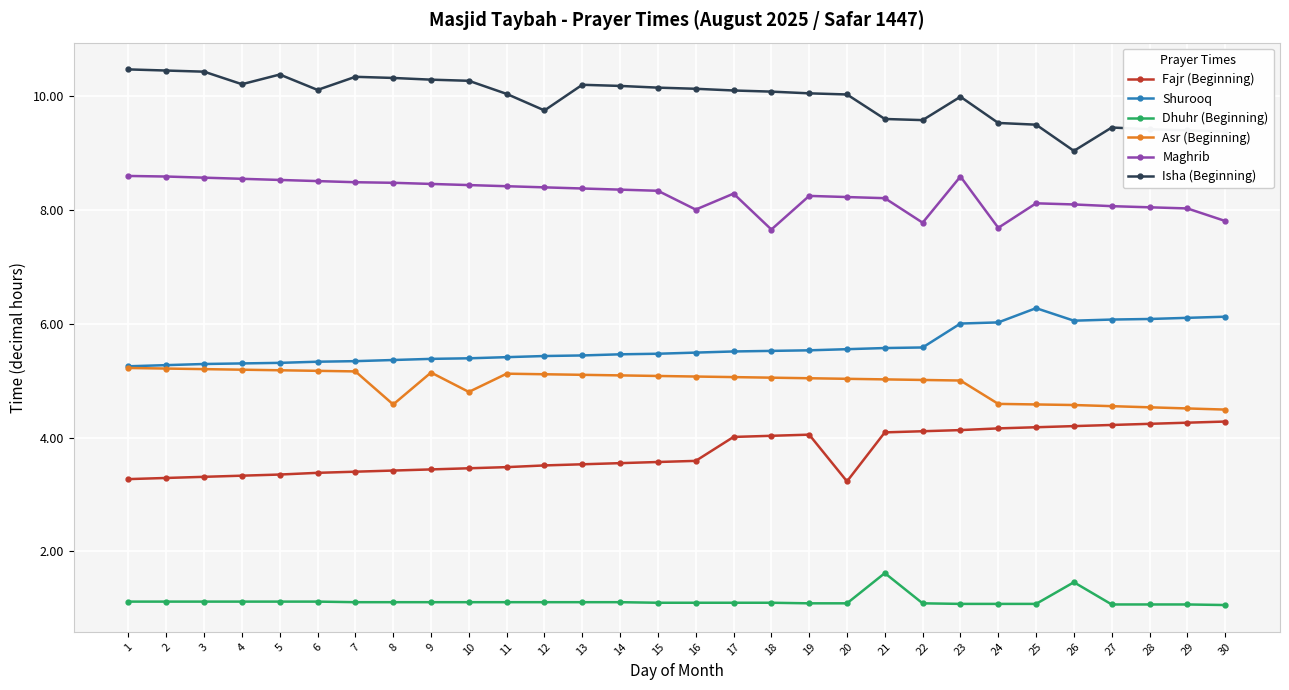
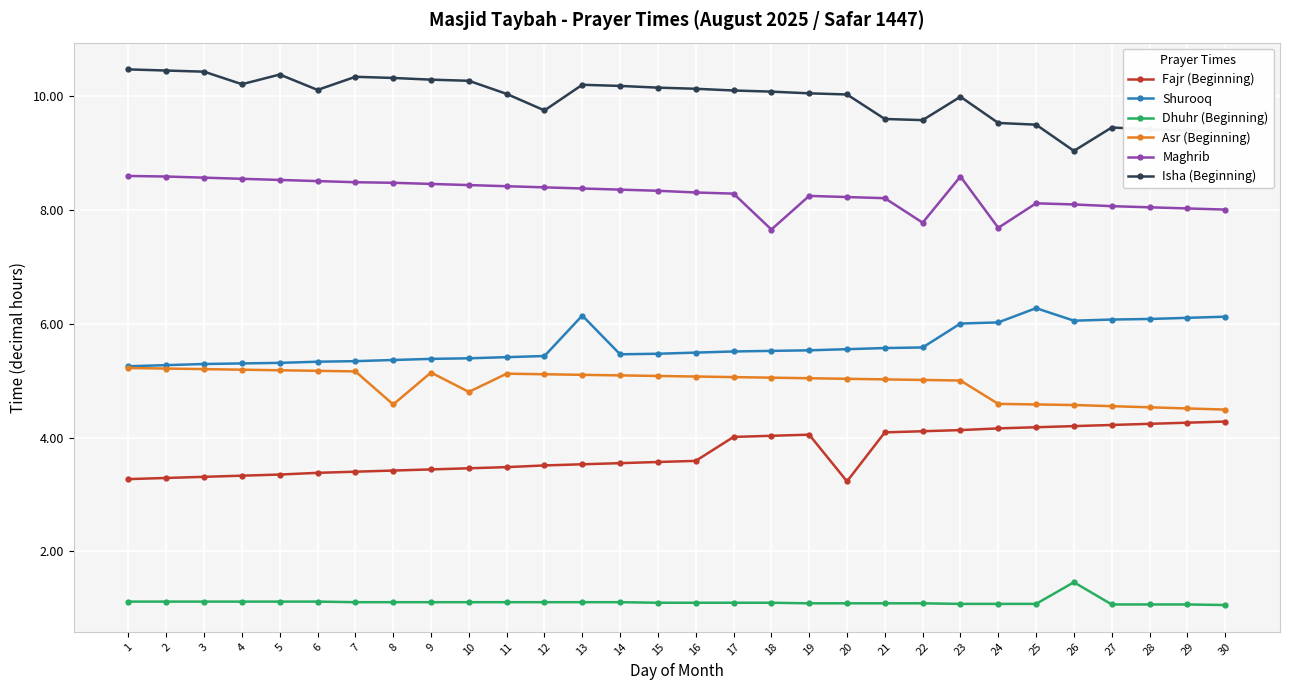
  {
    "Fajr (Beginning)": {
      "1": 3.3,
      "2": 3.3,
      "3": 3.3,
      "4": 3.3,
      "5": 3.4,
      "6": 3.4,
      "7": 3.4,
      "8": 3.4,
      "9": 3.4,
      "10": 3.5,
      "11": 3.5,
      "12": 3.5,
      "13": 3.5,
      "14": 3.6,
      "15": 3.6,
      "16": 3.6,
      "17": 4.0,
      "18": 4.0,
      "19": 4.1,
      "20": 3.2,
      "21": 4.1,
      "22": 4.1,
      "23": 4.1,
      "24": 4.2,
      "25": 4.2,
      "26": 4.2,
      "27": 4.2,
      "28": 4.2,
      "29": 4.3,
      "30": 4.3
    },
    "Shurooq": {
      "2": 5.3,
      "3": 5.3,
      "4": 5.3,
      "5": 5.3,
      "6": 5.3,
      "7": 5.3,
      "8": 5.4,
      "9": 5.4,
      "10": 5.4,
      "11": 5.4,
      "12": 5.4,
-     "13": 5.4,
+     "13": 6.1,
      "14": 5.5,
      "15": 5.5,
      "16": 5.5,
      "17": 5.5,
      "18": 5.5,
      "19": 5.5,
      "20": 5.6,
      "21": 5.6,
      "22": 5.6,
      "23": 6.0,
      "24": 6.0,
      "25": 6.3,
      "26": 6.1,
      "27": 6.1,
      "28": 6.1,
      "29": 6.1,
      "30": 6.1
    },
    "Dhuhr (Beginning)": {
      "1": 1.1,
      "2": 1.1,
      "3": 1.1,
      "4": 1.1,
      "5": 1.1,
      "6": 1.1,
      "7": 1.1,
      "8": 1.1,
      "9": 1.1,
      "10": 1.1,
      "11": 1.1,
      "12": 1.1,
      "13": 1.1,
      "14": 1.1,
      "15": 1.1,
      "16": 1.1,
      "17": 1.1,
      "18": 1.1,
      "19": 1.1,
      "20": 1.1,
-     "21": 1.6,
+     "21": 1.1,
      "22": 1.1,
      "23": 1.1,
      "24": 1.1,
      "25": 1.1,
      "26": 1.5,
      "27": 1.1,
      "28": 1.1,
      "29": 1.1,
      "30": 1.1
    },
    "Asr (Beginning)": {
      "2": 5.2,
      "3": 5.2,
      "4": 5.2,
      "5": 5.2,
      "6": 5.2,
      "7": 5.2,
      "8": 4.6,
      "9": 5.1,
      "10": 4.8,
      "11": 5.1,
      "12": 5.1,
      "13": 5.1,
      "14": 5.1,
      "15": 5.1,
      "16": 5.1,
      "17": 5.1,
      "18": 5.1,
      "19": 5.0,
      "20": 5.0,
      "21": 5.0,
      "22": 5.0,
      "23": 5.0,
      "24": 4.6,
      "25": 4.6,
      "26": 4.6,
      "27": 4.6,
      "28": 4.5,
      "29": 4.5,
      "30": 4.5
    },
    "Maghrib": {
      "1": 8.6,
      "2": 8.6,
      "3": 8.6,
      "4": 8.5,
      "5": 8.5,
      "6": 8.5,
      "7": 8.5,
      "8": 8.5,
      "9": 8.5,
      "10": 8.4,
      "11": 8.4,
      "12": 8.4,
      "13": 8.4,
      "14": 8.4,
      "15": 8.3,
-     "16": 8.0,
+     "16": 8.3,
      "17": 8.3,
      "18": 7.7,
      "19": 8.2,
      "20": 8.2,
      "21": 8.2,
      "22": 7.8,
      "23": 8.6,
      "24": 7.7,
      "25": 8.1,
      "26": 8.1,
      "27": 8.1,
      "28": 8.0,
      "29": 8.0,
-     "30": 7.8
+     "30": 8.0
    },
    "Isha (Beginning)": {
      "1": 10.5,
      "2": 10.4,
      "3": 10.4,
      "4": 10.2,
      "5": 10.4,
      "6": 10.1,
      "7": 10.3,
      "8": 10.3,
      "9": 10.3,
      "10": 10.3,
      "11": 10.0,
      "12": 9.7,
      "13": 10.2,
      "14": 10.2,
      "15": 10.1,
      "16": 10.1,
      "17": 10.1,
      "18": 10.1,
      "19": 10.0,
      "20": 10.0,
      "21": 9.6,
      "22": 9.6,
      "23": 10.0,
      "24": 9.5,
      "25": 9.5,
      "26": 9.0,
      "27": 9.4
    }
  }
